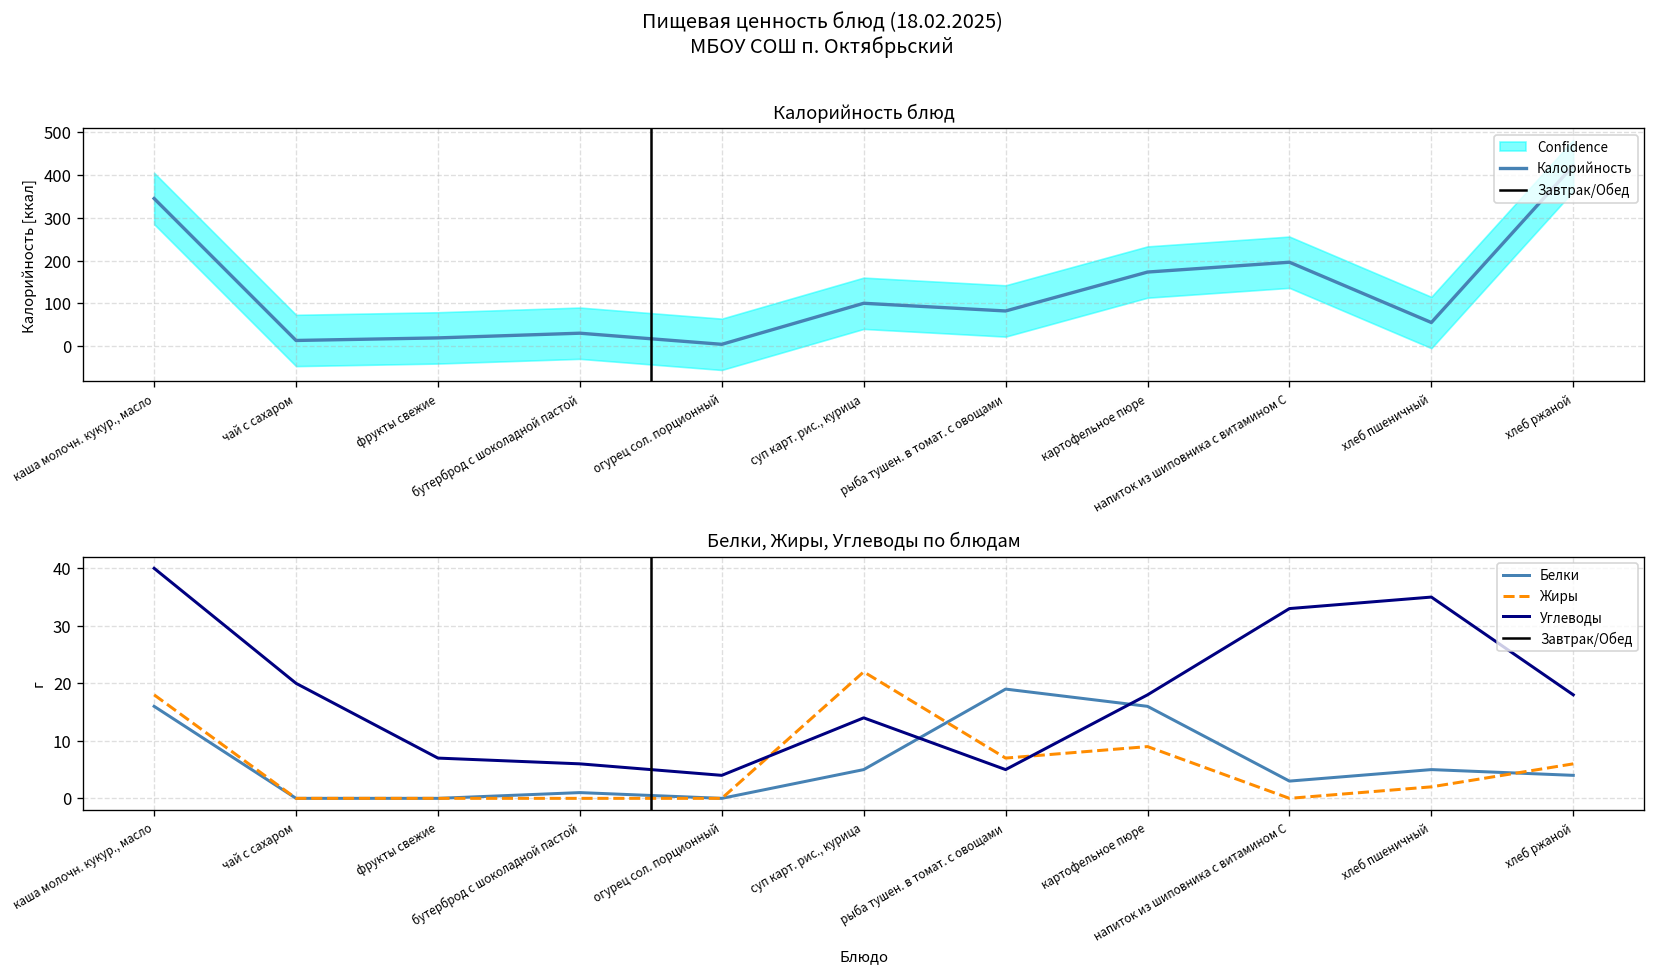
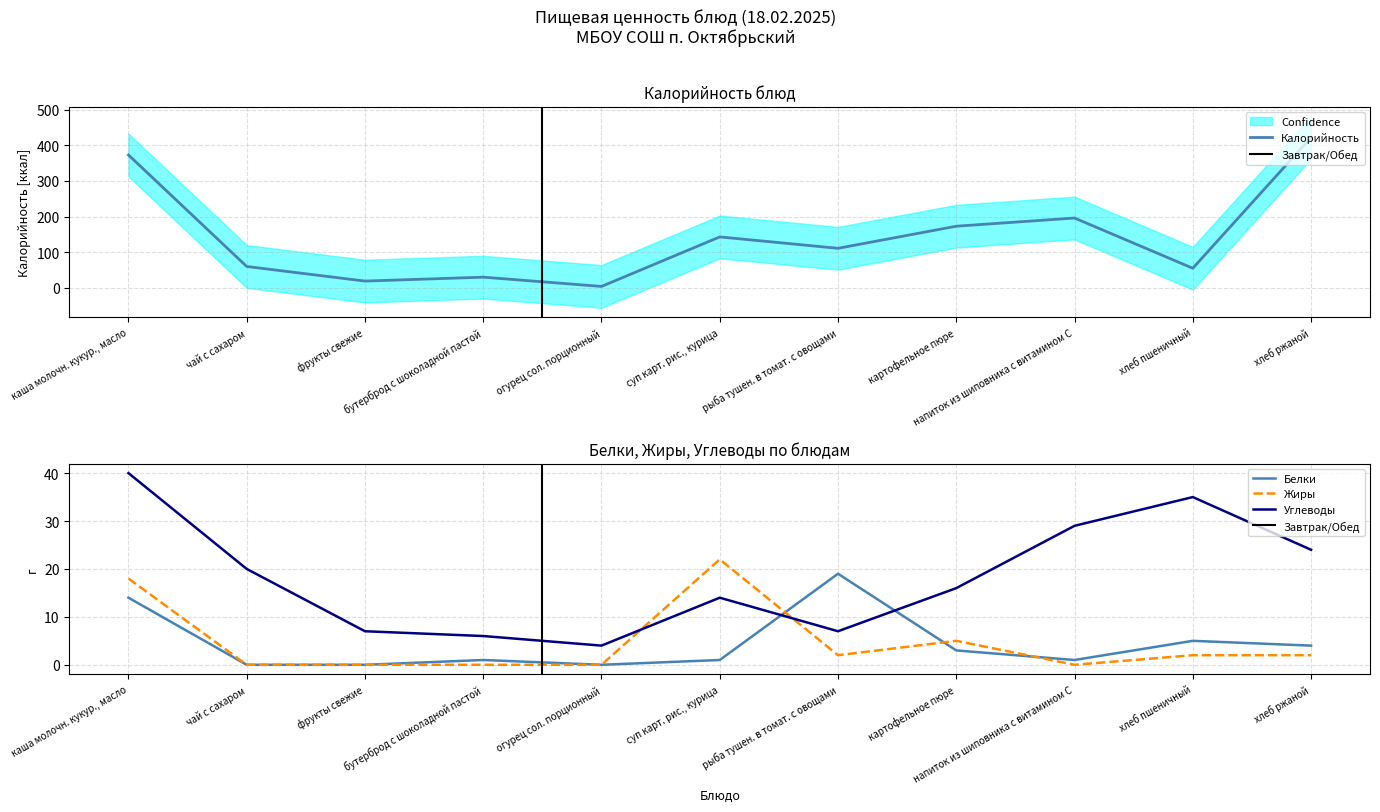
  {
    "Калорийность блюд": {
      "Калорийность": {
-       "каша молочн. кукур., масло": 350,
-       "чай с сахаром": 10,
+       "каша молочн. кукур., масло": 370,
+       "чай с сахаром": 60,
        "фрукты свежие": 20,
        "бутерброд с шоколадной пастой": 30,
        "огурец сол. порционный": 0,
-       "суп карт. рис., курица": 100,
-       "рыба тушен. в томат. с овощами": 80,
+       "суп карт. рис., курица": 140,
+       "рыба тушен. в томат. с овощами": 110,
        "картофельное пюре": 170,
        "напиток из шиповника с витамином С": 200,
        "хлеб пшеничный": 60
      },
      "Confidence": {
        "чай с сахаром": 120
      }
    },
    "Белки, Жиры, Углеводы по блюдам": {
      "Белки": {
-       "каша молочн. кукур., масло": 16,
+       "каша молочн. кукур., масло": 14,
        "бутерброд с шоколадной пастой": 1,
-       "суп карт. рис., курица": 5,
+       "суп карт. рис., курица": 1,
        "рыба тушен. в томат. с овощами": 19,
-       "картофельное пюре": 16,
-       "напиток из шиповника с витамином С": 3,
+       "картофельное пюре": 3,
+       "напиток из шиповника с витамином С": 1,
        "хлеб пшеничный": 5,
        "хлеб ржаной": 4
      },
      "Жиры": {
        "каша молочн. кукур., масло": 18,
        "бутерброд с шоколадной пастой": 0,
        "суп карт. рис., курица": 22,
-       "рыба тушен. в томат. с овощами": 7,
-       "картофельное пюре": 9,
+       "рыба тушен. в томат. с овощами": 2,
+       "картофельное пюре": 5,
        "напиток из шиповника с витамином С": 0,
        "хлеб пшеничный": 2,
-       "хлеб ржаной": 6
+       "хлеб ржаной": 2
      },
      "Углеводы": {
        "каша молочн. кукур., масло": 40,
        "чай с сахаром": 20,
        "фрукты свежие": 7,
        "бутерброд с шоколадной пастой": 6,
        "огурец сол. порционный": 4,
        "суп карт. рис., курица": 14,
-       "рыба тушен. в томат. с овощами": 5,
-       "картофельное пюре": 18,
-       "напиток из шиповника с витамином С": 33,
+       "рыба тушен. в томат. с овощами": 7,
+       "картофельное пюре": 16,
+       "напиток из шиповника с витамином С": 29,
        "хлеб пшеничный": 35,
-       "хлеб ржаной": 18
+       "хлеб ржаной": 24
      }
    }
  }
